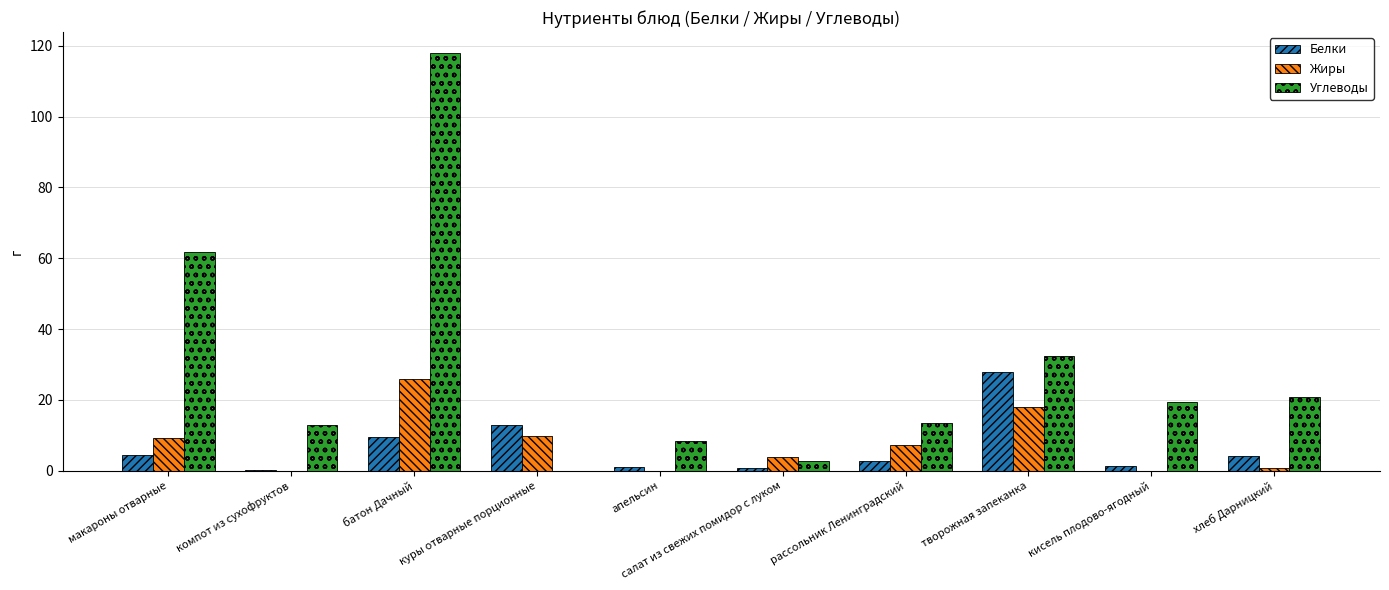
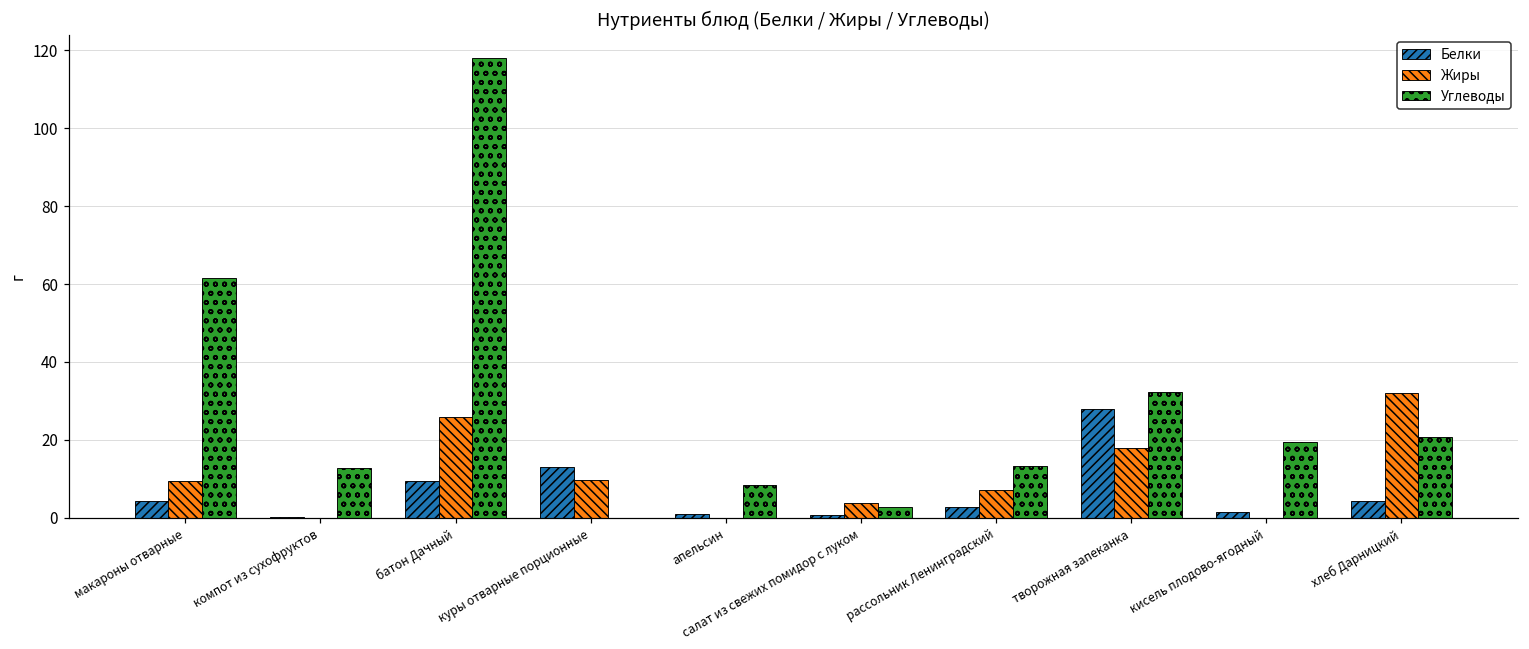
  {
    "Белки": {
      "макароны отварные": 4,
      "батон Дачный": 10,
      "куры отварные порционные": 13,
      "апельсин": 1,
      "рассольник Ленинградский": 3,
      "творожная запеканка": 28,
      "кисель плодово-ягодный": 1,
      "хлеб Дарницкий": 4
    },
    "Жиры": {
      "макароны отварные": 9,
      "компот из сухофруктов": 0,
      "батон Дачный": 26,
      "куры отварные порционные": 10,
      "апельсин": 0,
      "салат из свежих помидор с луком": 4,
      "рассольник Ленинградский": 7,
      "творожная запеканка": 18,
      "кисель плодово-ягодный": 0,
-     "хлеб Дарницкий": 1
+     "хлеб Дарницкий": 32
    },
    "Углеводы": {
      "макароны отварные": 62,
      "компот из сухофруктов": 13,
      "батон Дачный": 118,
      "куры отварные порционные": 0,
      "апельсин": 8,
      "салат из свежих помидор с луком": 3,
      "рассольник Ленинградский": 13,
      "творожная запеканка": 32,
      "кисель плодово-ягодный": 19,
      "хлеб Дарницкий": 21
    }
  }
